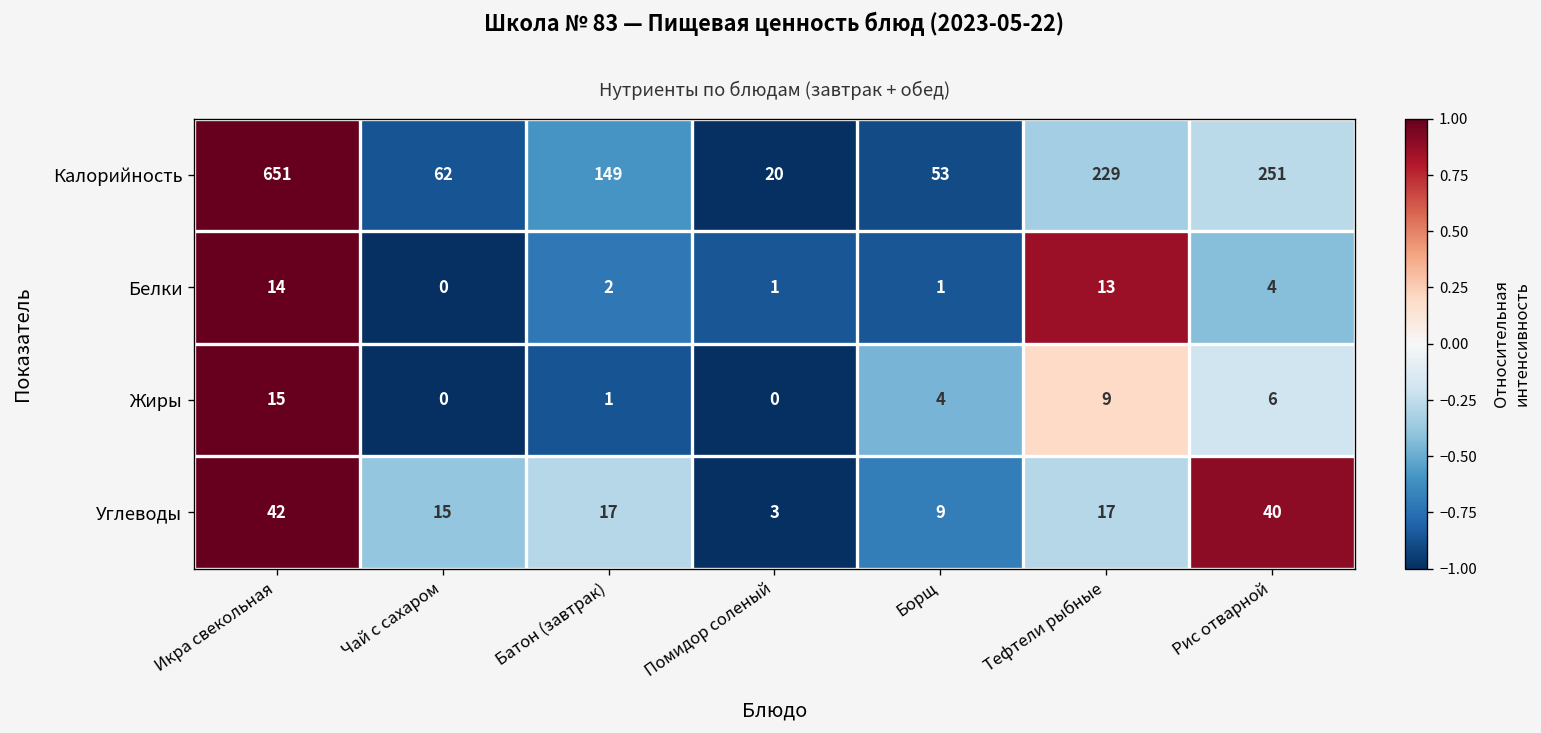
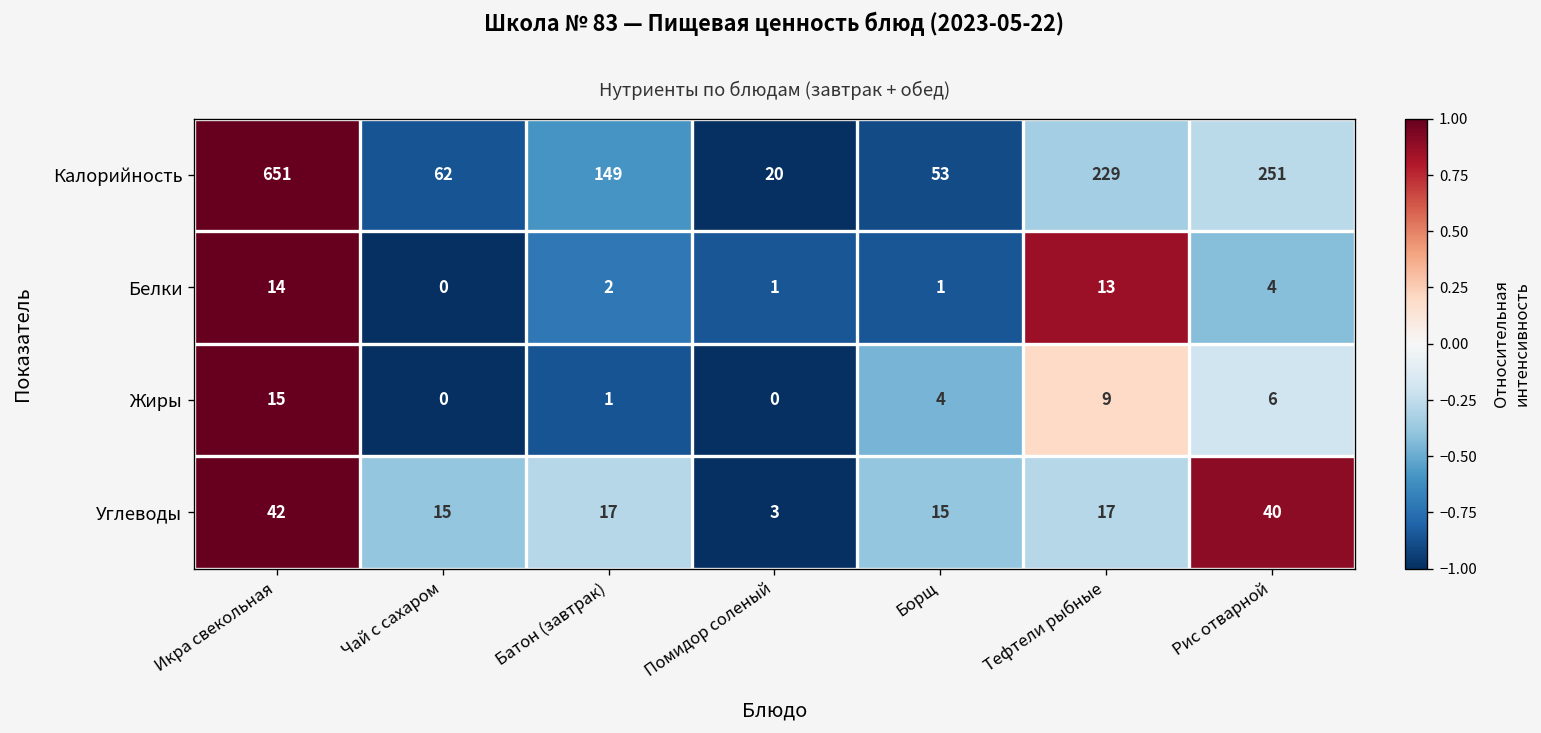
  {
    "Калорийность": {
      "Икра свекольная": 651,
      "Чай с сахаром": 62,
      "Батон (завтрак)": 149,
      "Помидор соленый": 20,
      "Борщ": 53,
      "Тефтели рыбные": 229,
      "Рис отварной": 251
    },
    "Белки": {
      "Икра свекольная": 14,
      "Чай с сахаром": 0,
      "Батон (завтрак)": 2,
      "Помидор соленый": 1,
      "Борщ": 1,
      "Тефтели рыбные": 13,
      "Рис отварной": 4
    },
    "Жиры": {
      "Икра свекольная": 15,
      "Чай с сахаром": 0,
      "Батон (завтрак)": 1,
      "Помидор соленый": 0,
      "Борщ": 4,
      "Тефтели рыбные": 9,
      "Рис отварной": 6
    },
    "Углеводы": {
      "Икра свекольная": 42,
      "Чай с сахаром": 15,
      "Батон (завтрак)": 17,
      "Помидор соленый": 3,
-     "Борщ": 9,
+     "Борщ": 15,
      "Тефтели рыбные": 17,
      "Рис отварной": 40
    }
  }
